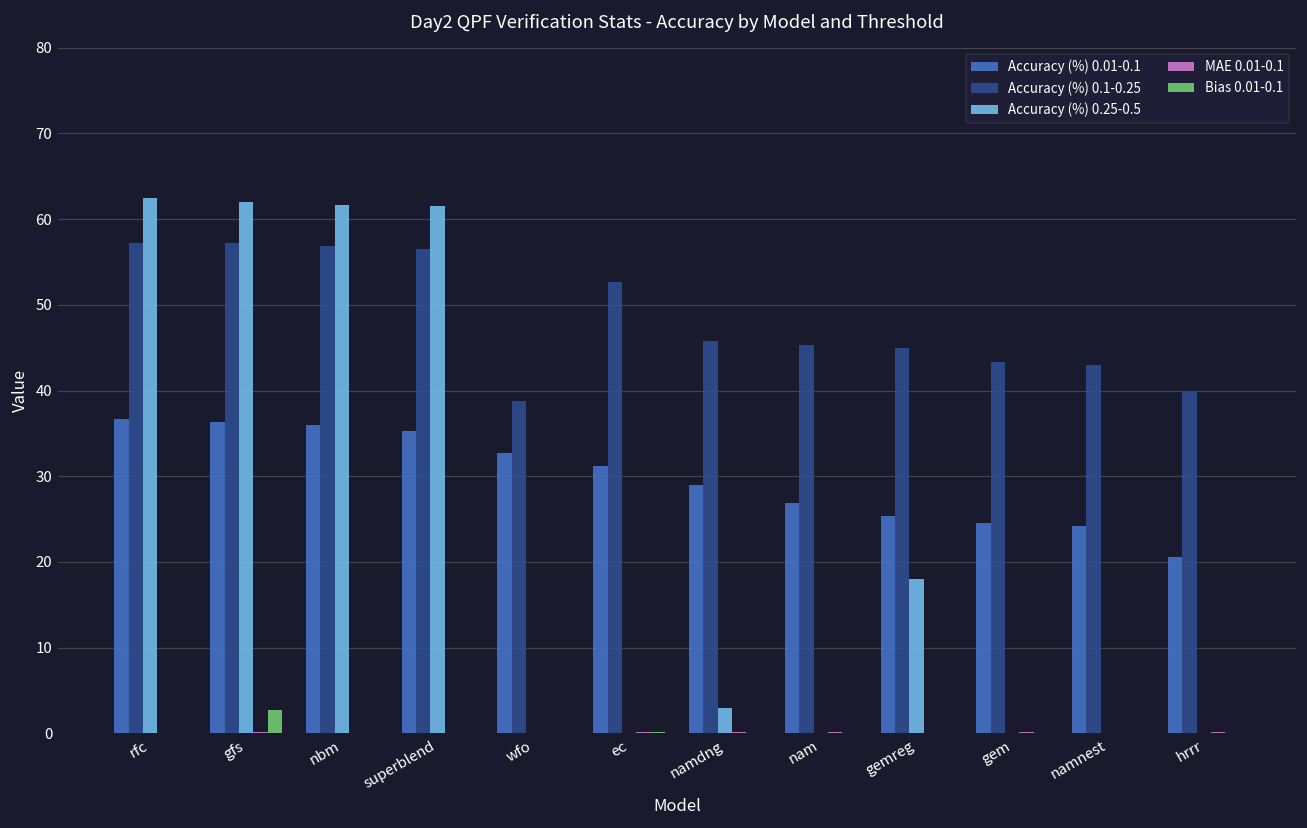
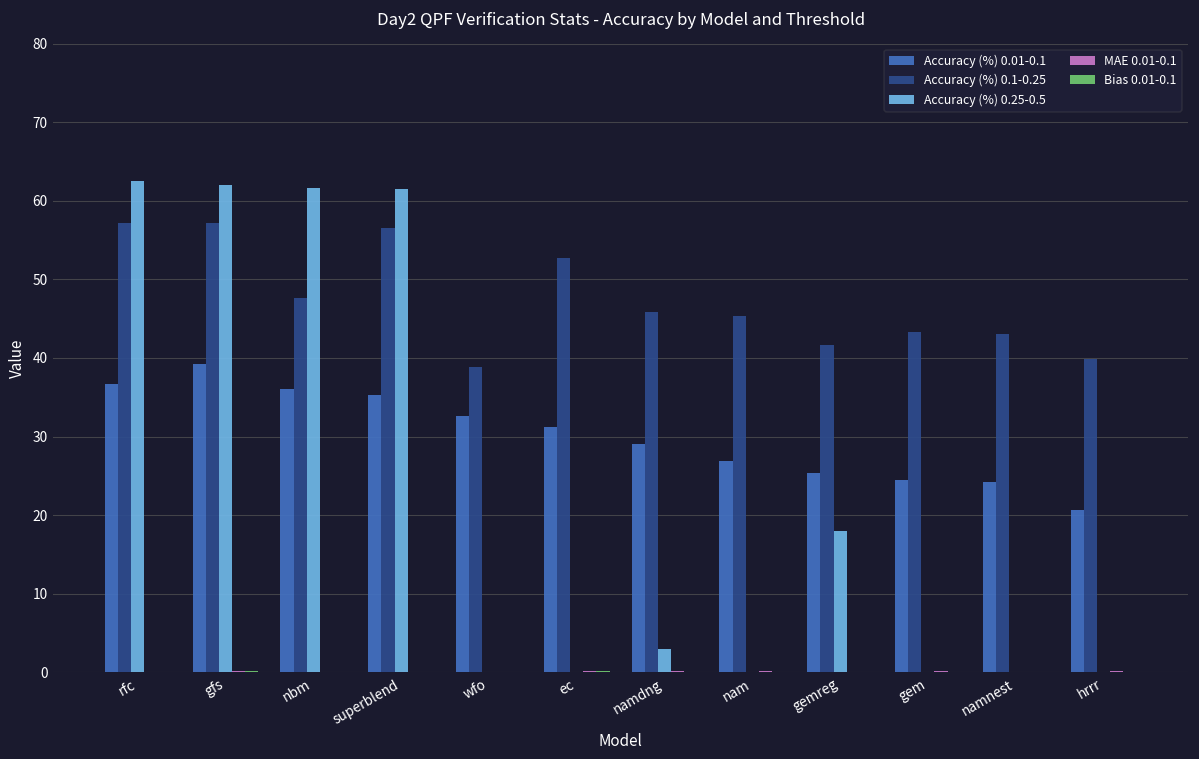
  {
    "Accuracy (%) 0.01-0.1": {
      "rfc": 37,
-     "gfs": 36,
+     "gfs": 39,
      "nbm": 36,
      "superblend": 35,
      "wfo": 33,
      "ec": 31,
      "namdng": 29,
      "nam": 27,
      "gemreg": 25,
      "gem": 25,
      "namnest": 24,
      "hrrr": 21
    },
    "Accuracy (%) 0.1-0.25": {
      "rfc": 57,
      "gfs": 57,
-     "nbm": 57,
+     "nbm": 48,
      "superblend": 57,
      "wfo": 39,
      "ec": 53,
      "namdng": 46,
      "nam": 45,
-     "gemreg": 45,
+     "gemreg": 42,
      "gem": 43,
      "namnest": 43,
      "hrrr": 40
    },
    "Accuracy (%) 0.25-0.5": {
      "rfc": 63,
      "gfs": 62,
      "nbm": 62,
      "superblend": 62,
      "wfo": 0,
      "ec": 0,
      "namdng": 3,
      "nam": 0,
      "gemreg": 18,
      "gem": 0,
      "namnest": 0,
      "hrrr": 0
    },
    "Bias 0.01-0.1": {
-     "gfs": 3
+     "gfs": 0
    }
  }
